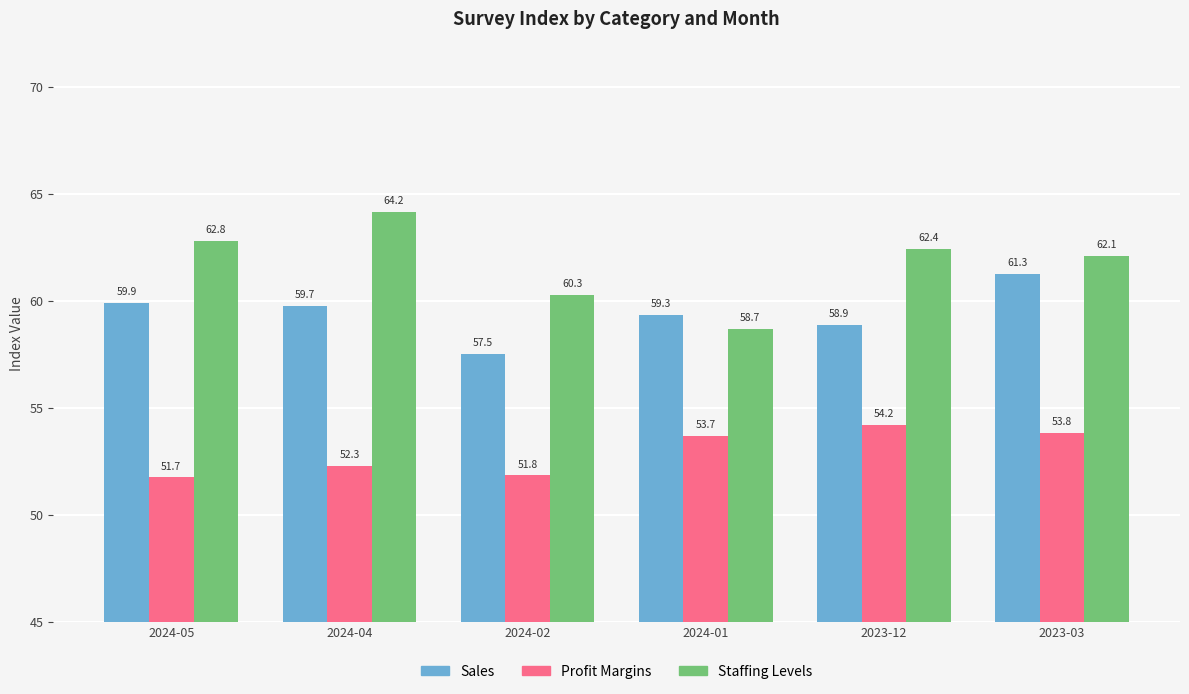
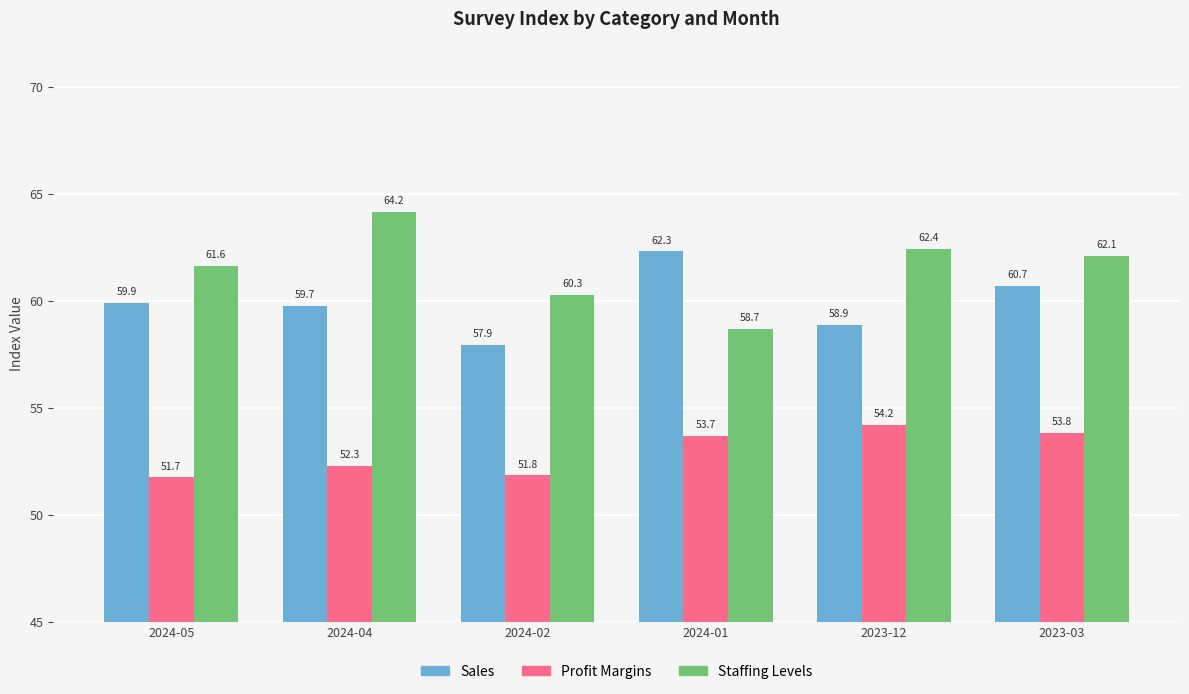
  {
    "Sales": {
      "2024-05": 59.9,
      "2024-04": 59.7,
-     "2024-02": 57.5,
-     "2024-01": 59.3,
+     "2024-02": 57.9,
+     "2024-01": 62.3,
      "2023-12": 58.9,
-     "2023-03": 61.3
+     "2023-03": 60.7
    },
    "Profit Margins": {
      "2024-05": 51.7,
      "2024-04": 52.3,
      "2024-02": 51.8,
      "2024-01": 53.7,
      "2023-12": 54.2,
      "2023-03": 53.8
    },
    "Staffing Levels": {
-     "2024-05": 62.8,
+     "2024-05": 61.6,
      "2024-04": 64.2,
      "2024-02": 60.3,
      "2024-01": 58.7,
      "2023-12": 62.4,
      "2023-03": 62.1
    }
  }
